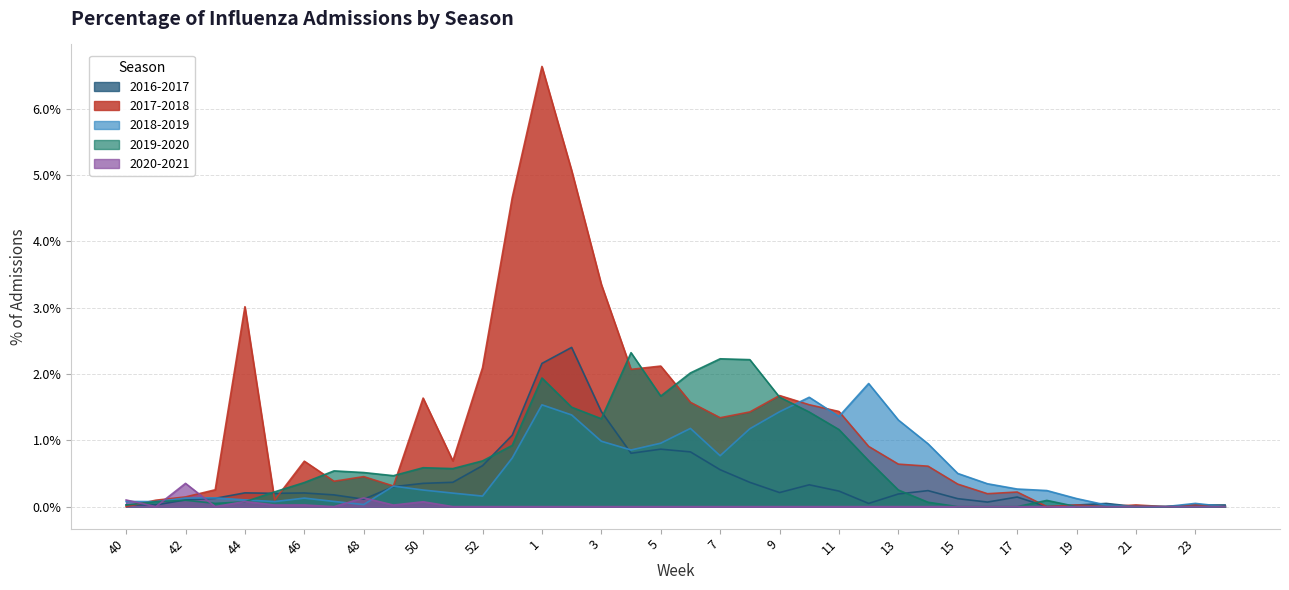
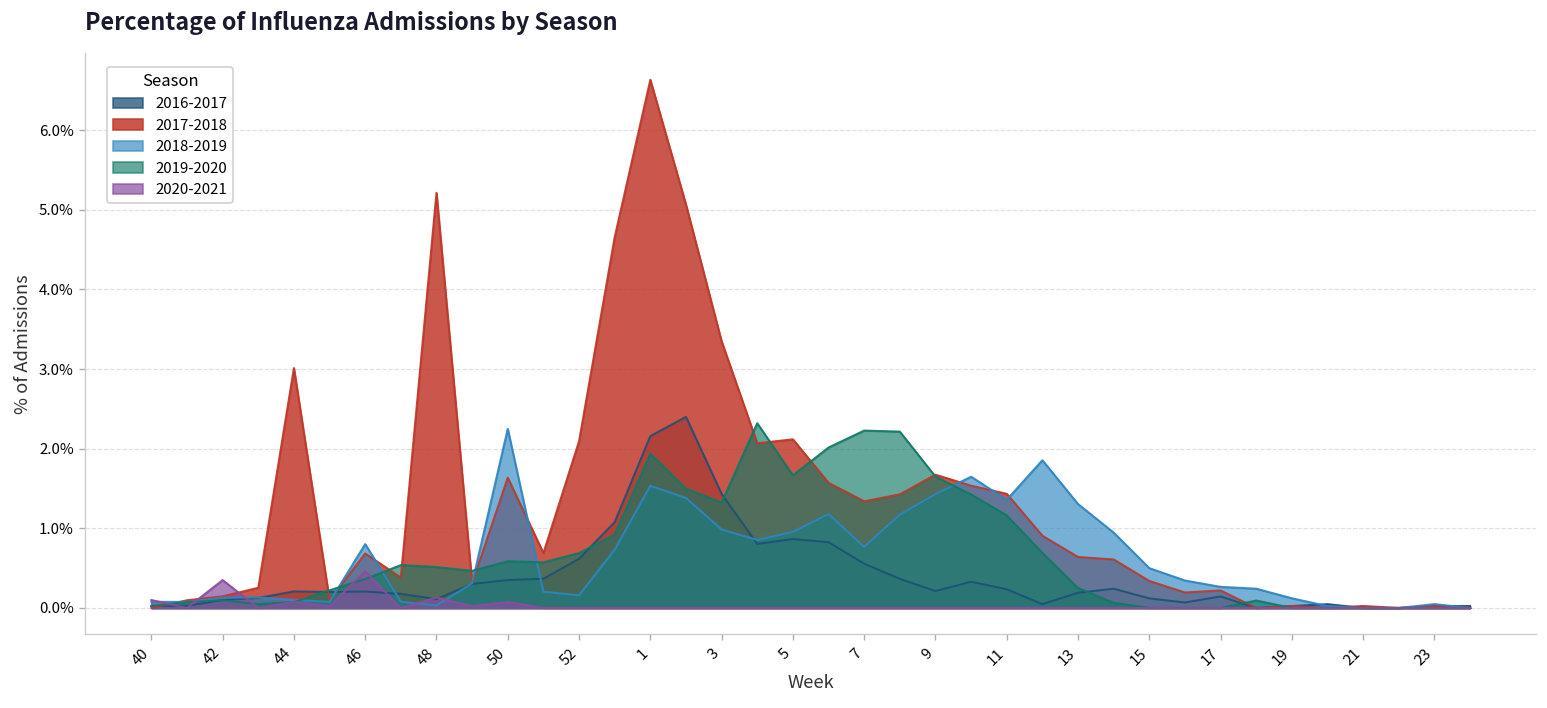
  {
    "2017-2018": {
      "44": "3.0%",
      "46": "0.7%",
-     "48": "0.5%",
+     "48": "5.2%",
      "50": "1.6%",
      "52": "2.1%"
    },
    "2018-2019": {
-     "46": "0.1%",
+     "46": "0.8%",
      "48": "0.0%",
-     "50": "0.3%",
+     "50": "2.2%",
      "52": "0.2%"
    },
    "2020-2021": {
      "42": "0.4%",
-     "46": "0.0%",
+     "46": "0.5%",
      "50": "0.1%",
      "52": "0.0%"
    }
  }
